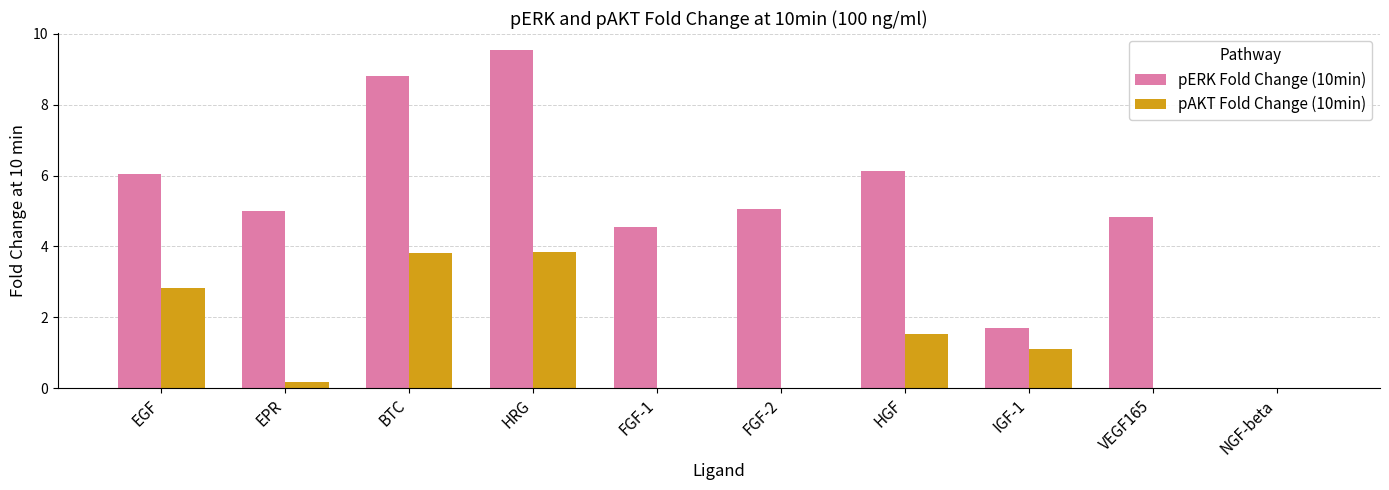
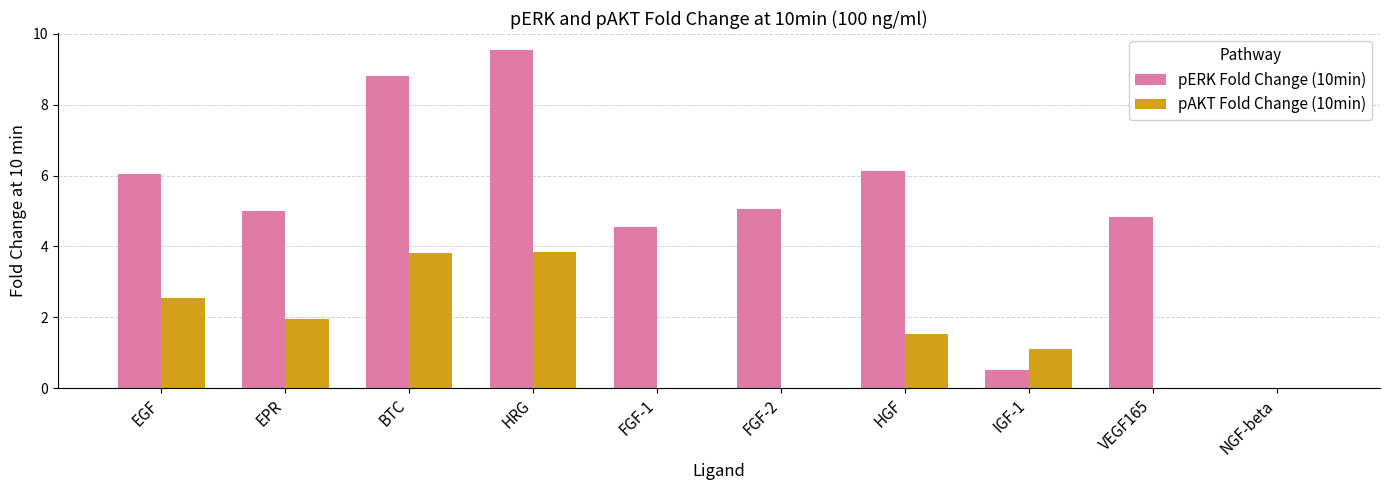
  {
    "pERK Fold Change (10min)": {
      "EGF": 6.0,
      "EPR": 5.0,
      "BTC": 8.8,
      "HRG": 9.5,
      "FGF-1": 4.5,
      "FGF-2": 5.0,
      "HGF": 6.1,
-     "IGF-1": 1.7,
+     "IGF-1": 0.5,
      "VEGF165": 4.8,
      "NGF-beta": 0.0
    },
    "pAKT Fold Change (10min)": {
-     "EGF": 2.8,
-     "EPR": 0.2,
+     "EGF": 2.6,
+     "EPR": 2.0,
      "BTC": 3.8,
      "HRG": 3.8,
      "FGF-1": 0.0,
      "FGF-2": 0.0,
      "HGF": 1.5,
      "IGF-1": 1.1,
      "VEGF165": 0.0,
      "NGF-beta": 0.0
    }
  }
